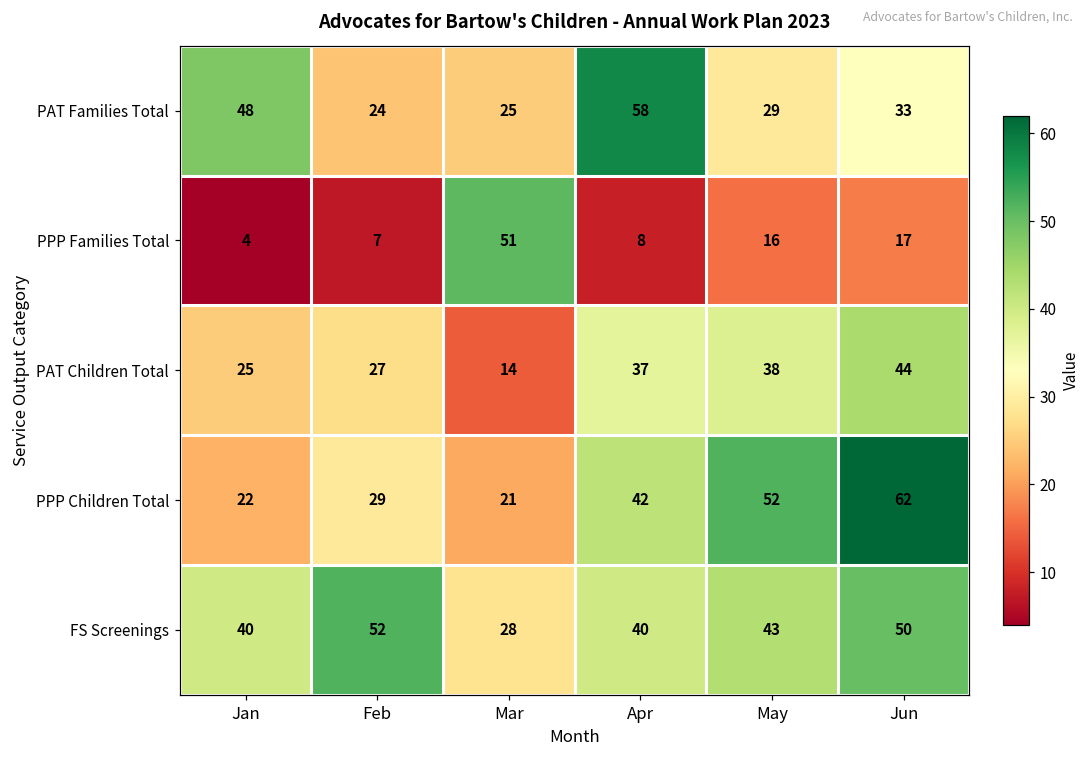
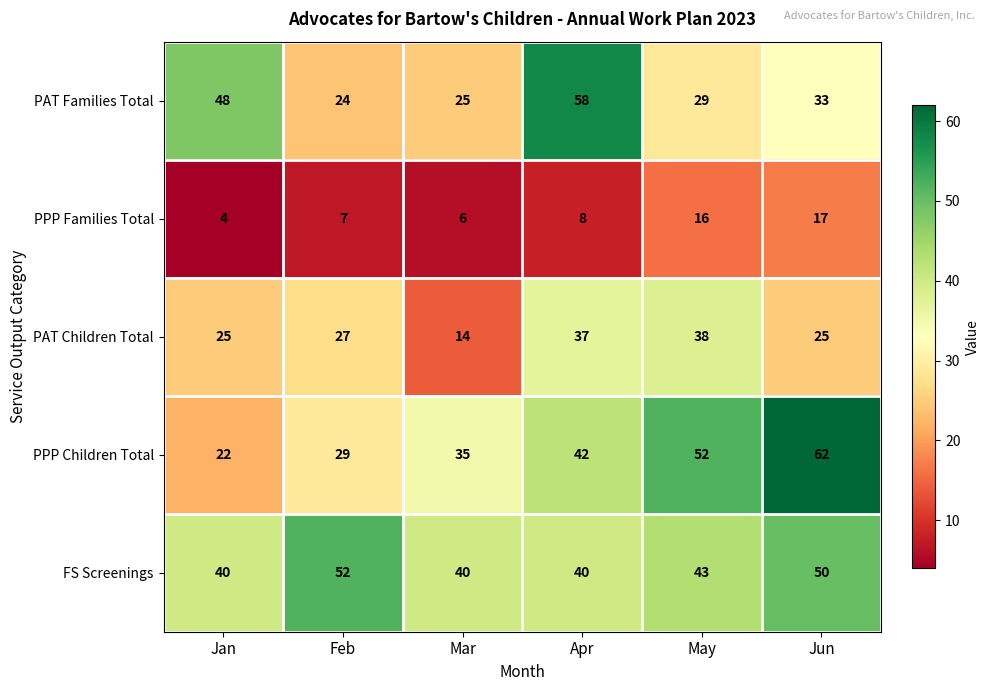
  {
    "PAT Families Total": {
      "Jan": 48,
      "Feb": 24,
      "Mar": 25,
      "Apr": 58,
      "May": 29,
      "Jun": 33
    },
    "PPP Families Total": {
      "Jan": 4,
      "Feb": 7,
-     "Mar": 51,
+     "Mar": 6,
      "Apr": 8,
      "May": 16,
      "Jun": 17
    },
    "PAT Children Total": {
      "Jan": 25,
      "Feb": 27,
      "Mar": 14,
      "Apr": 37,
      "May": 38,
-     "Jun": 44
+     "Jun": 25
    },
    "PPP Children Total": {
      "Jan": 22,
      "Feb": 29,
-     "Mar": 21,
+     "Mar": 35,
      "Apr": 42,
      "May": 52,
      "Jun": 62
    },
    "FS Screenings": {
      "Jan": 40,
      "Feb": 52,
-     "Mar": 28,
+     "Mar": 40,
      "Apr": 40,
      "May": 43,
      "Jun": 50
    }
  }
